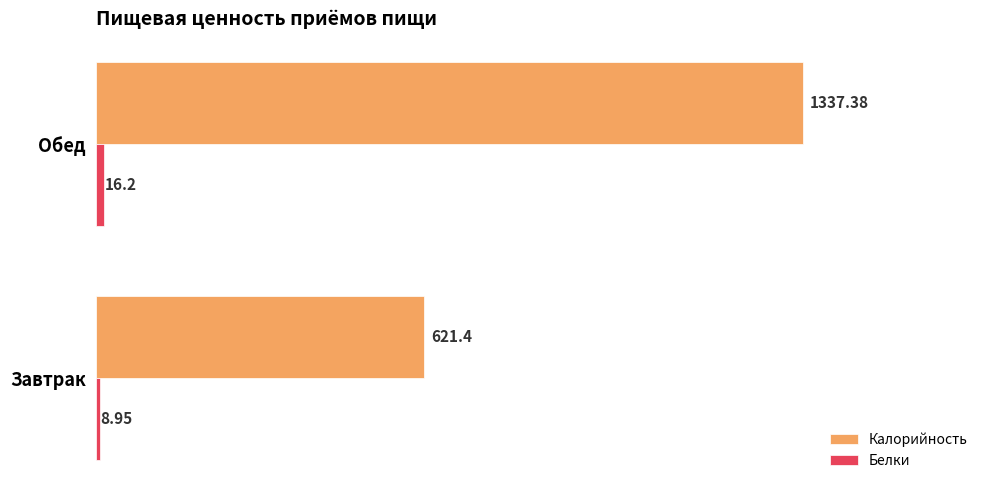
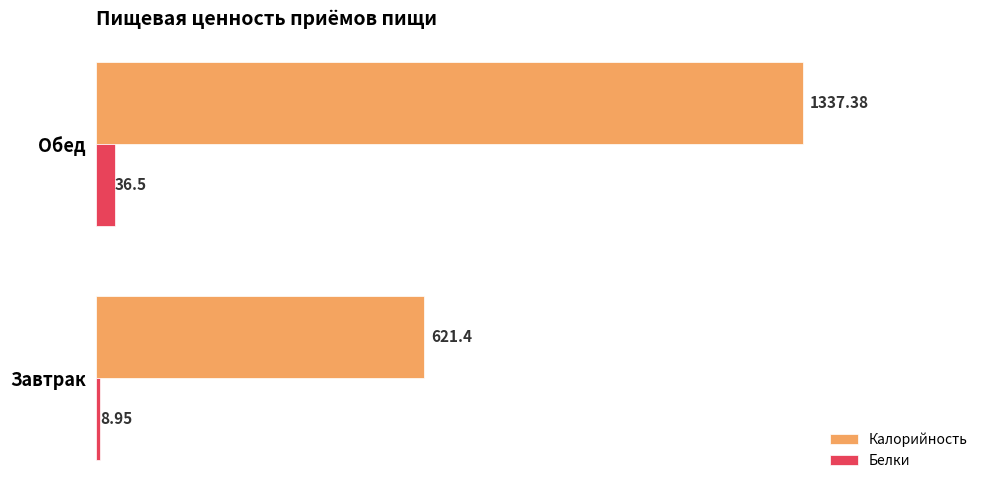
  {
    "Калорийность": {
      "Обед": 1337.38,
      "Завтрак": 621.4
    },
    "Белки": {
-     "Обед": 16.2,
+     "Обед": 36.5,
      "Завтрак": 8.95
    }
  }
